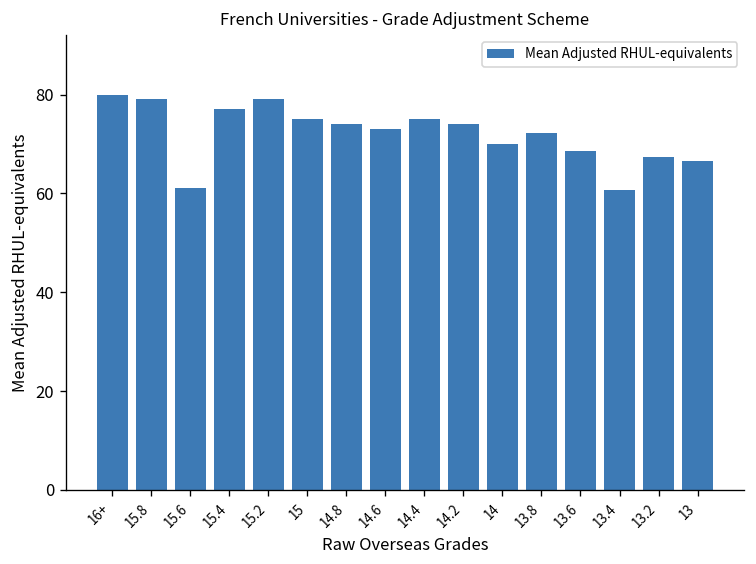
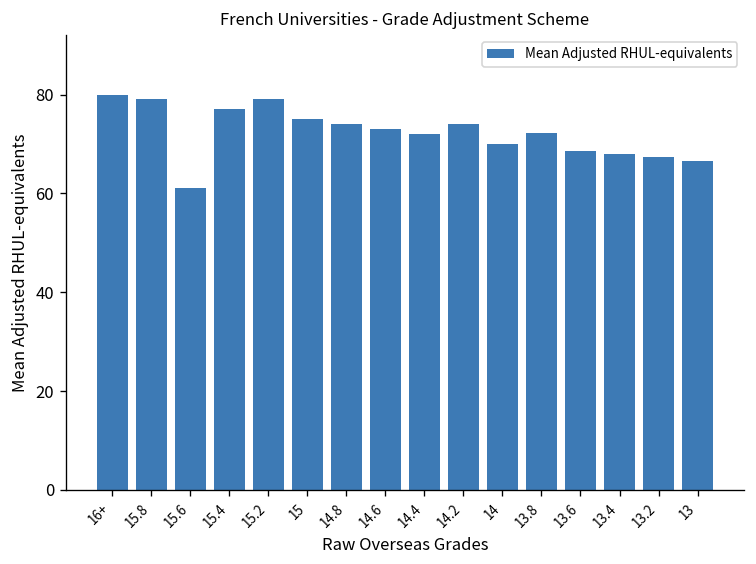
  {
    "16+": 80,
    "15.8": 79,
    "15.6": 61,
    "15.4": 77,
    "15.2": 79,
    "15": 75,
    "14.8": 74,
    "14.6": 73,
-   "14.4": 75,
+   "14.4": 72,
    "14.2": 74,
    "14": 70,
    "13.8": 72,
    "13.6": 69,
-   "13.4": 61,
+   "13.4": 68,
    "13.2": 67,
    "13": 67
  }
